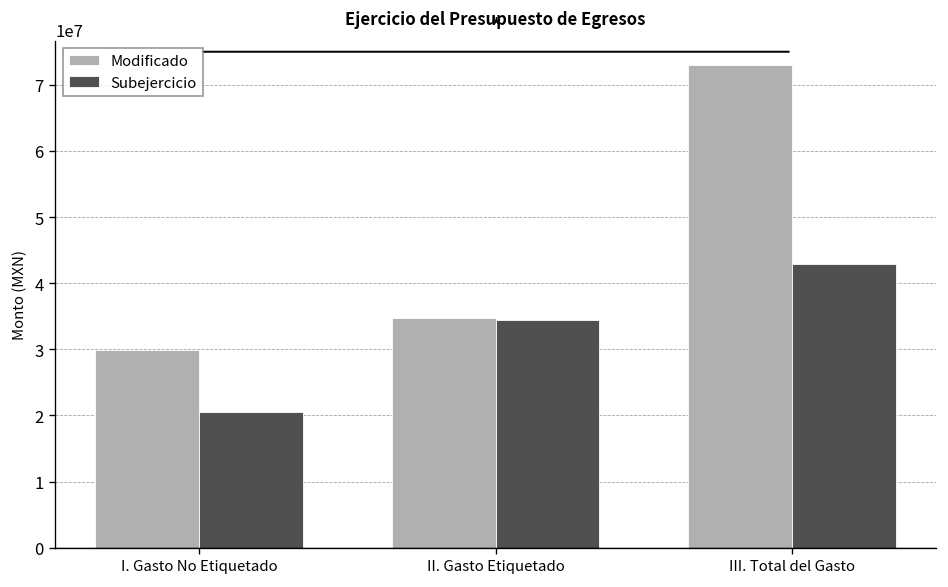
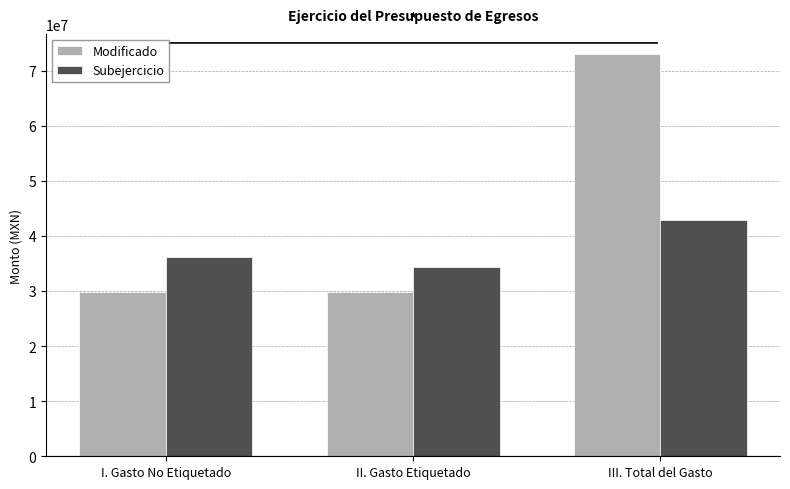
  {
    "Modificado": {
      "I. Gasto No Etiquetado": 30000000,
-     "II. Gasto Etiquetado": 35000000,
+     "II. Gasto Etiquetado": 30000000,
      "III. Total del Gasto": 73000000
    },
    "Subejercicio": {
-     "I. Gasto No Etiquetado": 21000000,
+     "I. Gasto No Etiquetado": 36000000,
      "II. Gasto Etiquetado": 34000000,
      "III. Total del Gasto": 43000000
    }
  }
